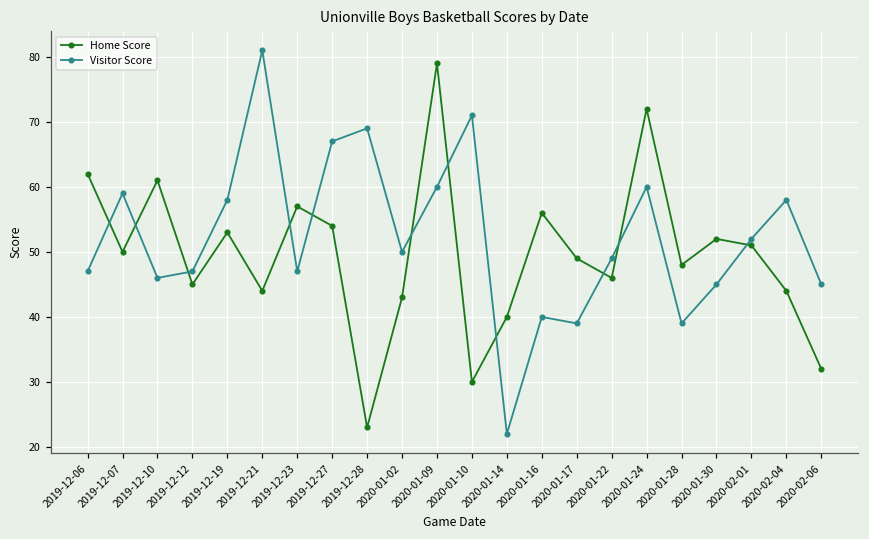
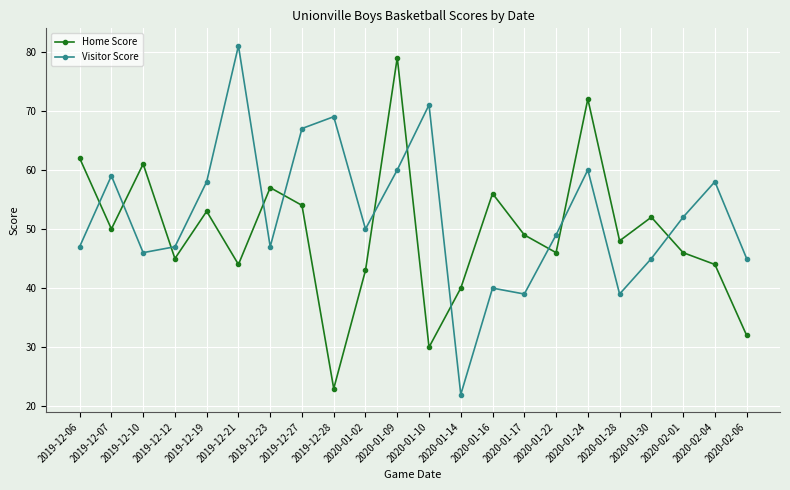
  {
    "Home Score": {
      "2019-12-06": 62,
      "2019-12-07": 50,
      "2019-12-10": 61,
      "2019-12-12": 45,
      "2019-12-19": 53,
      "2019-12-21": 44,
      "2019-12-23": 57,
      "2019-12-27": 54,
      "2019-12-28": 23,
      "2020-01-02": 43,
      "2020-01-09": 79,
      "2020-01-10": 30,
      "2020-01-14": 40,
      "2020-01-16": 56,
      "2020-01-17": 49,
      "2020-01-22": 46,
      "2020-01-24": 72,
      "2020-01-28": 48,
      "2020-01-30": 52,
-     "2020-02-01": 51,
+     "2020-02-01": 46,
      "2020-02-04": 44,
      "2020-02-06": 32
    },
    "Visitor Score": {
      "2019-12-06": 47,
      "2019-12-07": 59,
      "2019-12-10": 46,
      "2019-12-12": 47,
      "2019-12-19": 58,
      "2019-12-21": 81,
      "2019-12-23": 47,
      "2019-12-27": 67,
      "2019-12-28": 69,
      "2020-01-02": 50,
      "2020-01-09": 60,
      "2020-01-10": 71,
      "2020-01-14": 22,
      "2020-01-16": 40,
      "2020-01-17": 39,
      "2020-01-22": 49,
      "2020-01-24": 60,
      "2020-01-28": 39,
      "2020-01-30": 45,
      "2020-02-01": 52,
      "2020-02-04": 58,
      "2020-02-06": 45
    }
  }
